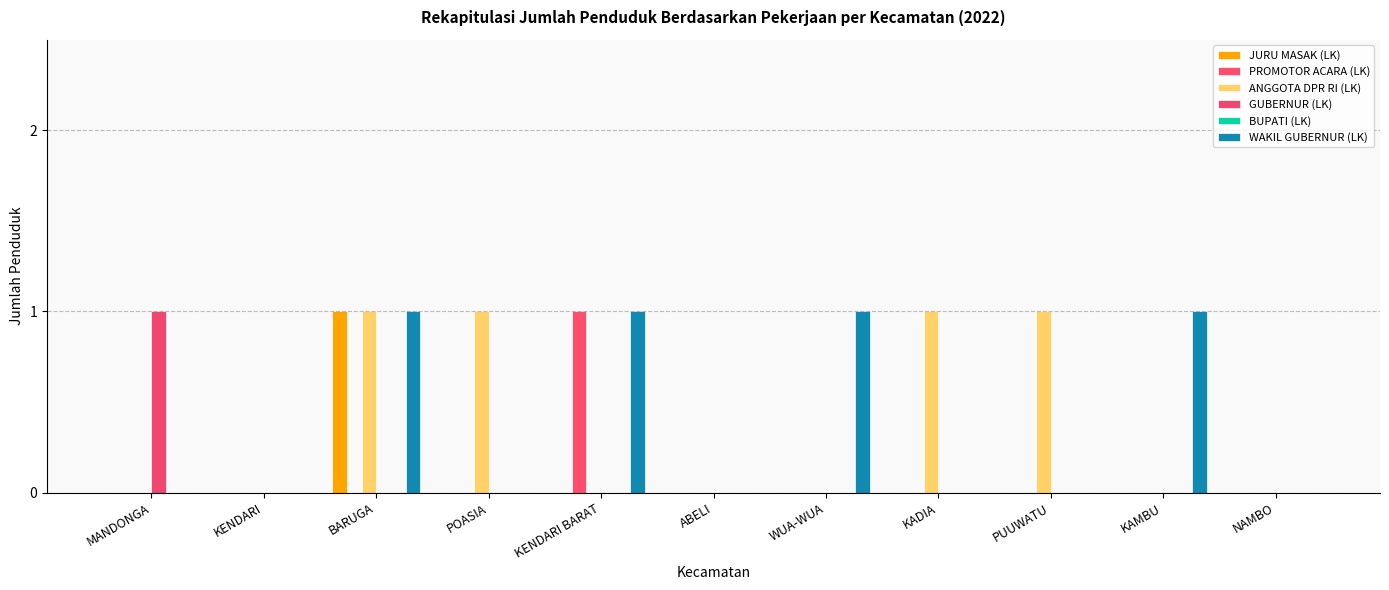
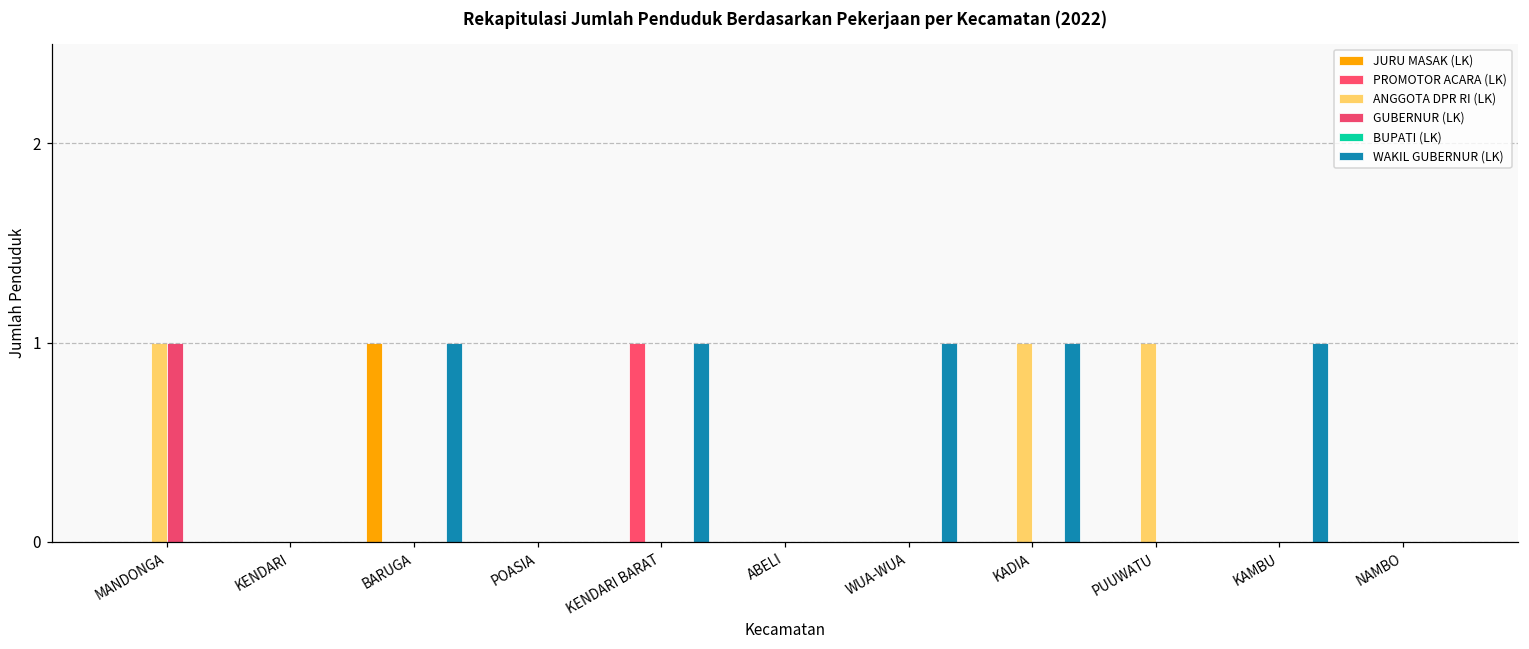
  {
    "JURU MASAK (LK)": {
      "MANDONGA": 0,
      "KENDARI": 0,
      "BARUGA": 1,
      "POASIA": 0,
      "KENDARI BARAT": 0,
      "ABELI": 0,
      "WUA-WUA": 0,
      "KADIA": 0,
      "PUUWATU": 0,
      "KAMBU": 0,
      "NAMBO": 0
    },
    "ANGGOTA DPR RI (LK)": {
-     "MANDONGA": 0,
+     "MANDONGA": 1,
      "KENDARI": 0,
-     "BARUGA": 1,
-     "POASIA": 1,
+     "BARUGA": 0,
+     "POASIA": 0,
      "KENDARI BARAT": 0,
      "ABELI": 0,
      "WUA-WUA": 0,
      "KADIA": 1,
      "PUUWATU": 1,
      "KAMBU": 0,
      "NAMBO": 0
    },
    "BUPATI (LK)": {
      "MANDONGA": 0,
      "KENDARI": 0,
      "BARUGA": 0,
      "POASIA": 0,
      "KENDARI BARAT": 0,
      "ABELI": 0,
      "WUA-WUA": 0,
      "KADIA": 0,
      "PUUWATU": 0,
      "KAMBU": 0,
      "NAMBO": 0
    },
    "WAKIL GUBERNUR (LK)": {
      "MANDONGA": 0,
      "KENDARI": 0,
      "BARUGA": 1,
      "POASIA": 0,
      "KENDARI BARAT": 1,
      "ABELI": 0,
      "WUA-WUA": 1,
-     "KADIA": 0,
+     "KADIA": 1,
      "PUUWATU": 0,
      "KAMBU": 1,
      "NAMBO": 0
    }
  }
